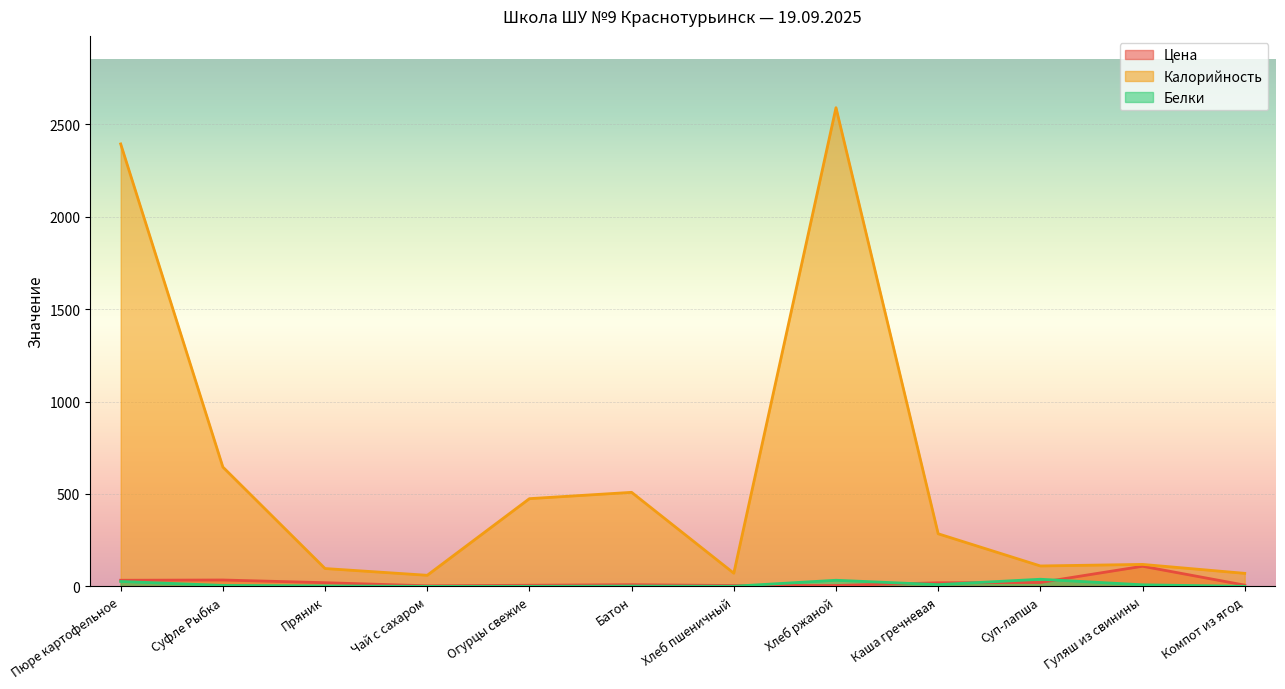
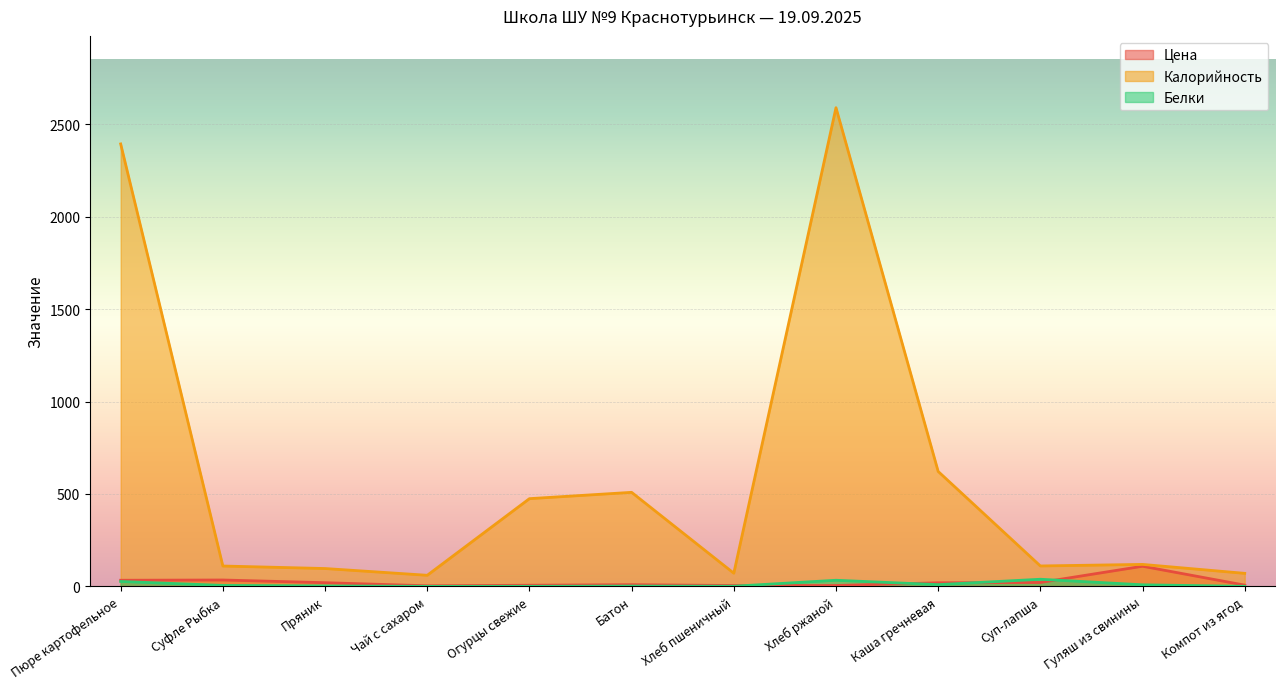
  {
    "Цена": {
      "Суфле Рыбка": 30,
      "Пряник": 20,
      "Хлеб ржаной": 0,
      "Суп-лапша": 20
    },
    "Калорийность": {
      "Пюре картофельное": 2390,
-     "Суфле Рыбка": 650,
+     "Суфле Рыбка": 110,
      "Пряник": 100,
      "Чай с сахаром": 60,
      "Огурцы свежие": 470,
      "Батон": 510,
      "Хлеб пшеничный": 70,
      "Хлеб ржаной": 2590,
-     "Каша гречневая": 280,
+     "Каша гречневая": 620,
      "Суп-лапша": 110,
      "Компот из ягод": 70
    },
    "Белки": {
      "Суфле Рыбка": 10,
      "Пряник": 0,
      "Хлеб ржаной": 30,
      "Суп-лапша": 40,
      "Гуляш из свинины": 10
    }
  }
